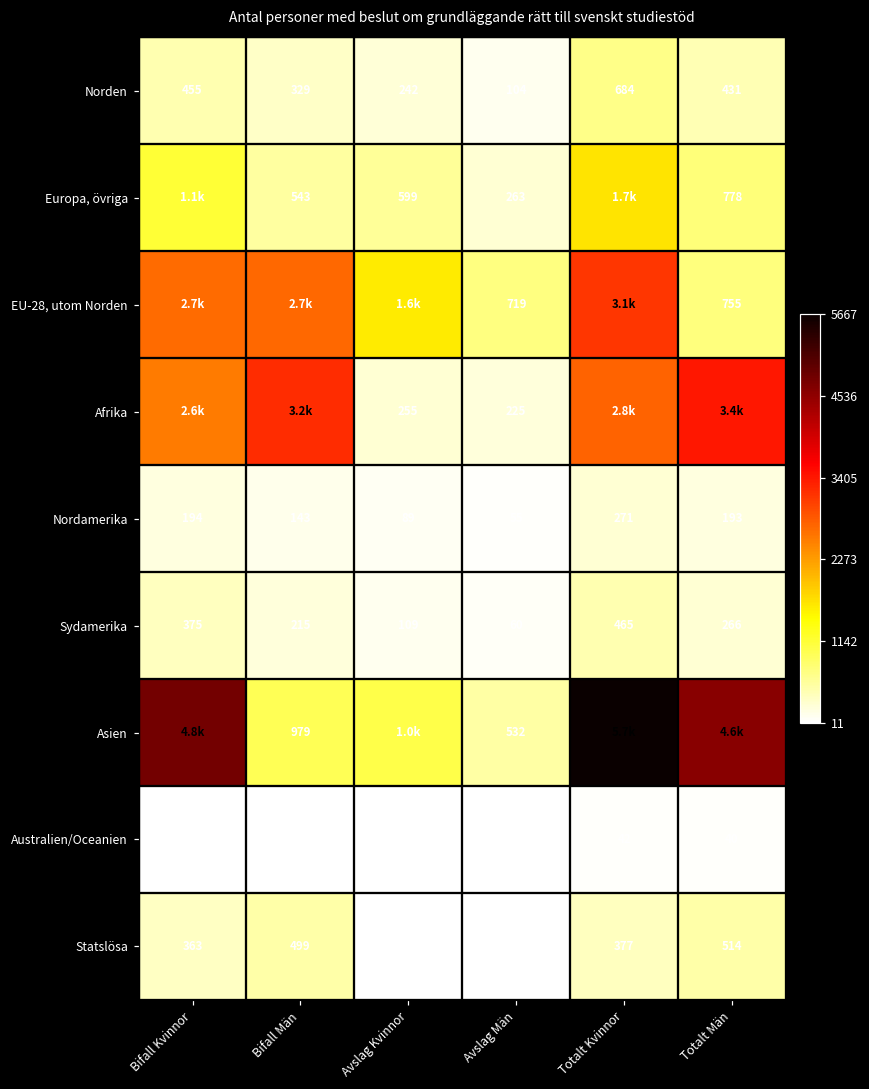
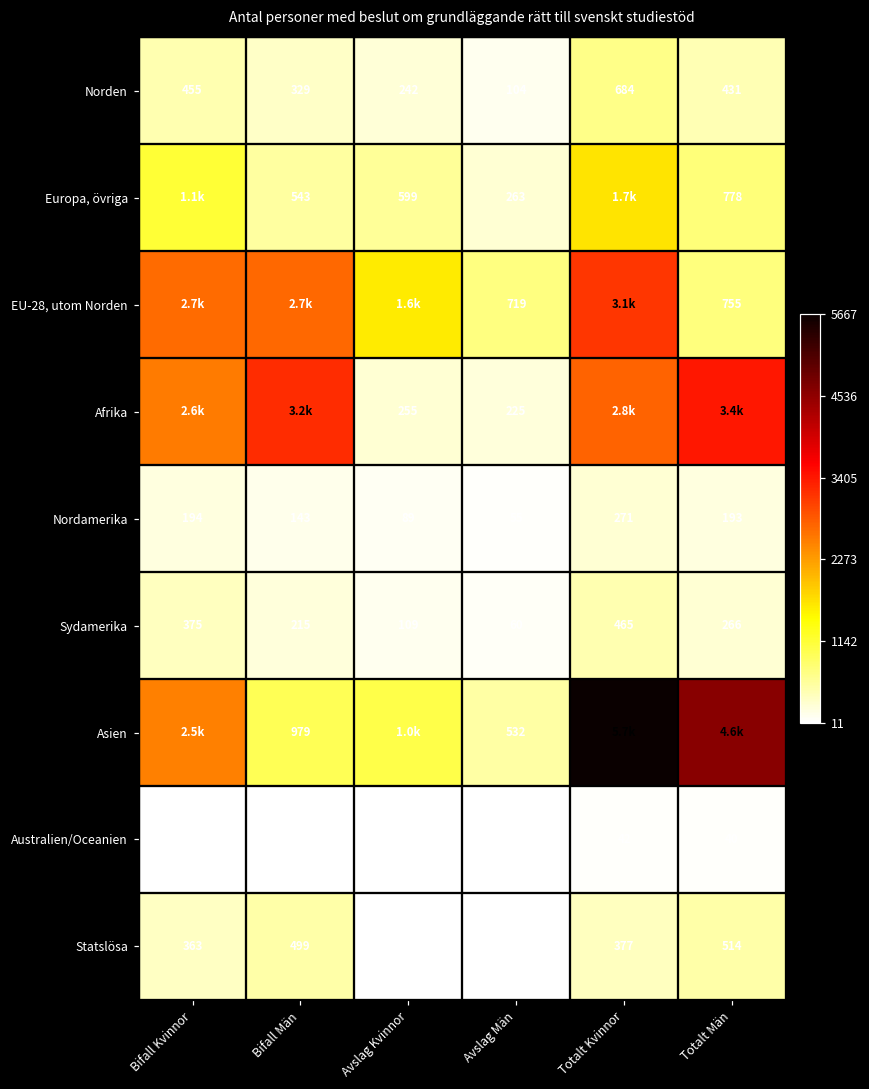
  {
    "Norden": {
      "Bifall Kvinnor": "455",
      "Bifall Män": "329",
      "Totalt Kvinnor": "684",
      "Totalt Män": "431"
    },
    "Europa, övriga": {
      "Bifall Kvinnor": "1.1k",
      "Bifall Män": "543",
      "Avslag Kvinnor": "599",
      "Totalt Kvinnor": "1.7k",
      "Totalt Män": "778"
    },
    "EU-28, utom Norden": {
      "Bifall Kvinnor": "2.7k",
      "Bifall Män": "2.7k",
      "Avslag Kvinnor": "1.6k",
      "Avslag Män": "719",
      "Totalt Kvinnor": "3.1k",
      "Totalt Män": "755"
    },
    "Afrika": {
      "Bifall Kvinnor": "2.6k",
      "Bifall Män": "3.2k",
      "Totalt Kvinnor": "2.8k",
      "Totalt Män": "3.4k"
    },
    "Sydamerika": {
      "Bifall Kvinnor": "375",
      "Totalt Kvinnor": "465"
    },
    "Asien": {
-     "Bifall Kvinnor": "4.8k",
+     "Bifall Kvinnor": "2.5k",
      "Bifall Män": "979",
      "Avslag Kvinnor": "1.0k",
      "Avslag Män": "532",
      "Totalt Män": "4.6k"
    },
    "Statslösa": {
      "Bifall Kvinnor": "363",
      "Bifall Män": "499",
      "Totalt Kvinnor": "377",
      "Totalt Män": "514"
    }
  }
